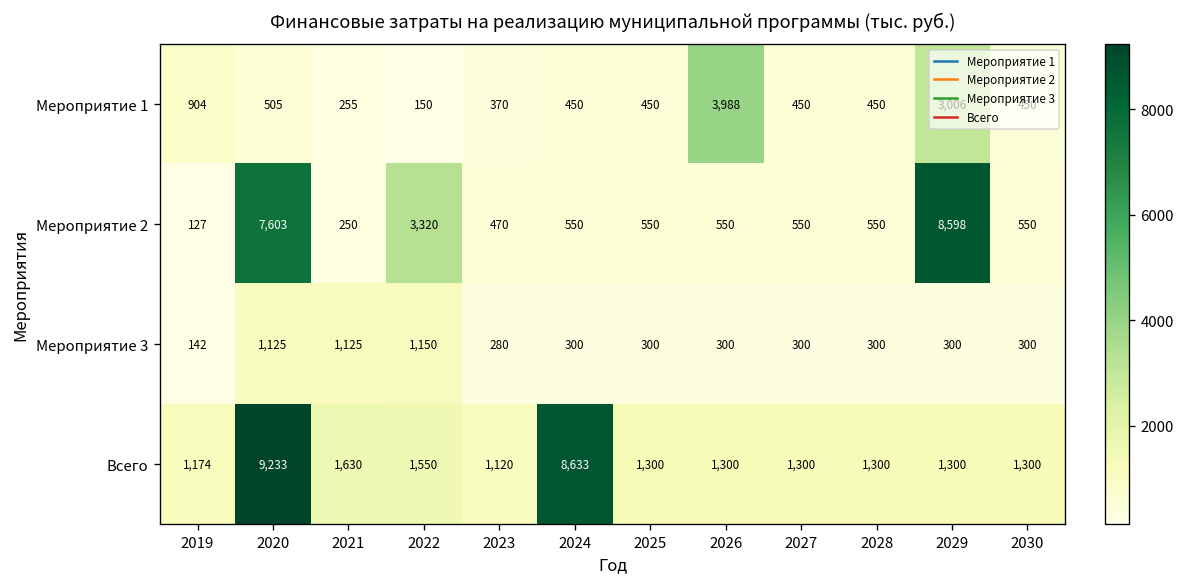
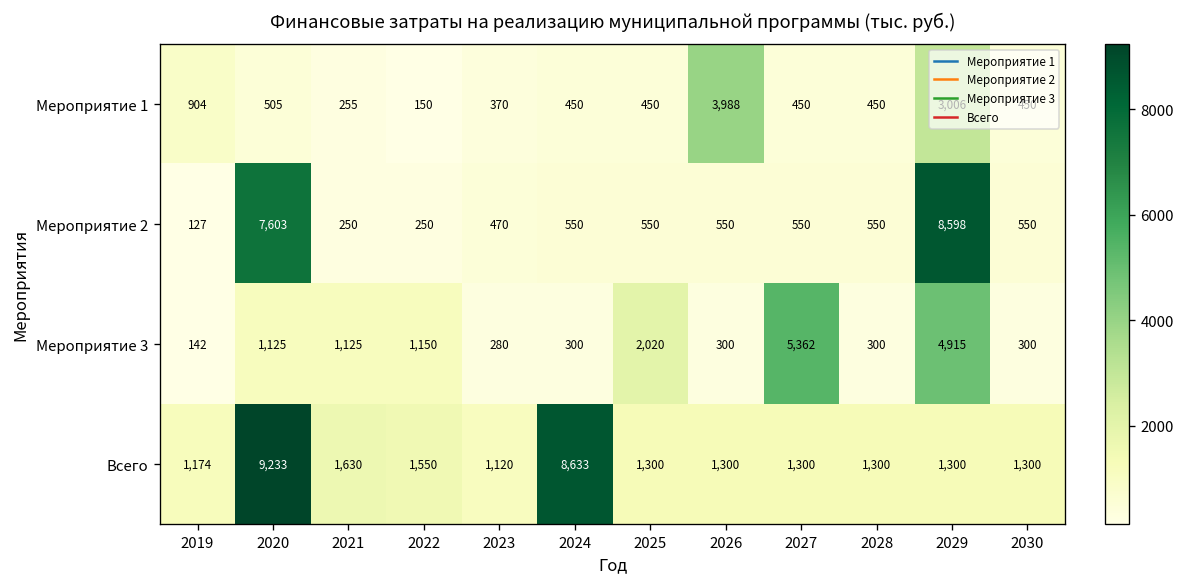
  {
    "Мероприятие 1": {
      "2019": "904",
      "2020": "505",
      "2021": "255",
      "2022": "150",
      "2023": "370",
      "2024": "450",
      "2025": "450",
      "2026": "3,988",
      "2027": "450",
      "2028": "450"
    },
    "Мероприятие 2": {
      "2019": "127",
      "2020": "7,603",
      "2021": "250",
-     "2022": "3,320",
+     "2022": "250",
      "2023": "470",
      "2024": "550",
      "2025": "550",
      "2026": "550",
      "2027": "550",
      "2028": "550",
      "2029": "8,598",
      "2030": "550"
    },
    "Мероприятие 3": {
      "2019": "142",
      "2020": "1,125",
      "2021": "1,125",
      "2022": "1,150",
      "2023": "280",
      "2024": "300",
-     "2025": "300",
+     "2025": "2,020",
      "2026": "300",
-     "2027": "300",
+     "2027": "5,362",
      "2028": "300",
-     "2029": "300",
+     "2029": "4,915",
      "2030": "300"
    },
    "Всего": {
      "2019": "1,174",
      "2020": "9,233",
      "2021": "1,630",
      "2022": "1,550",
      "2023": "1,120",
      "2024": "8,633",
      "2025": "1,300",
      "2026": "1,300",
      "2027": "1,300",
      "2028": "1,300",
      "2029": "1,300",
      "2030": "1,300"
    }
  }
